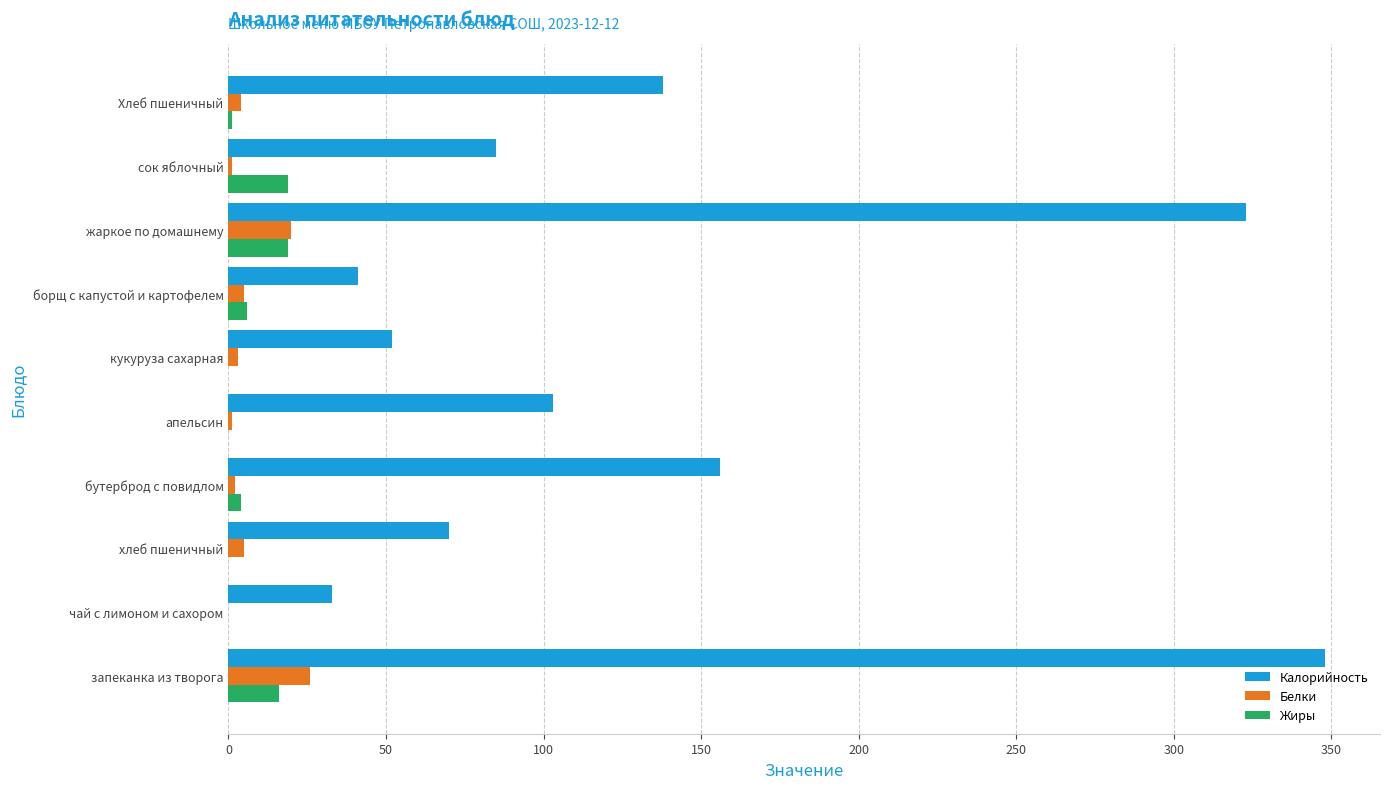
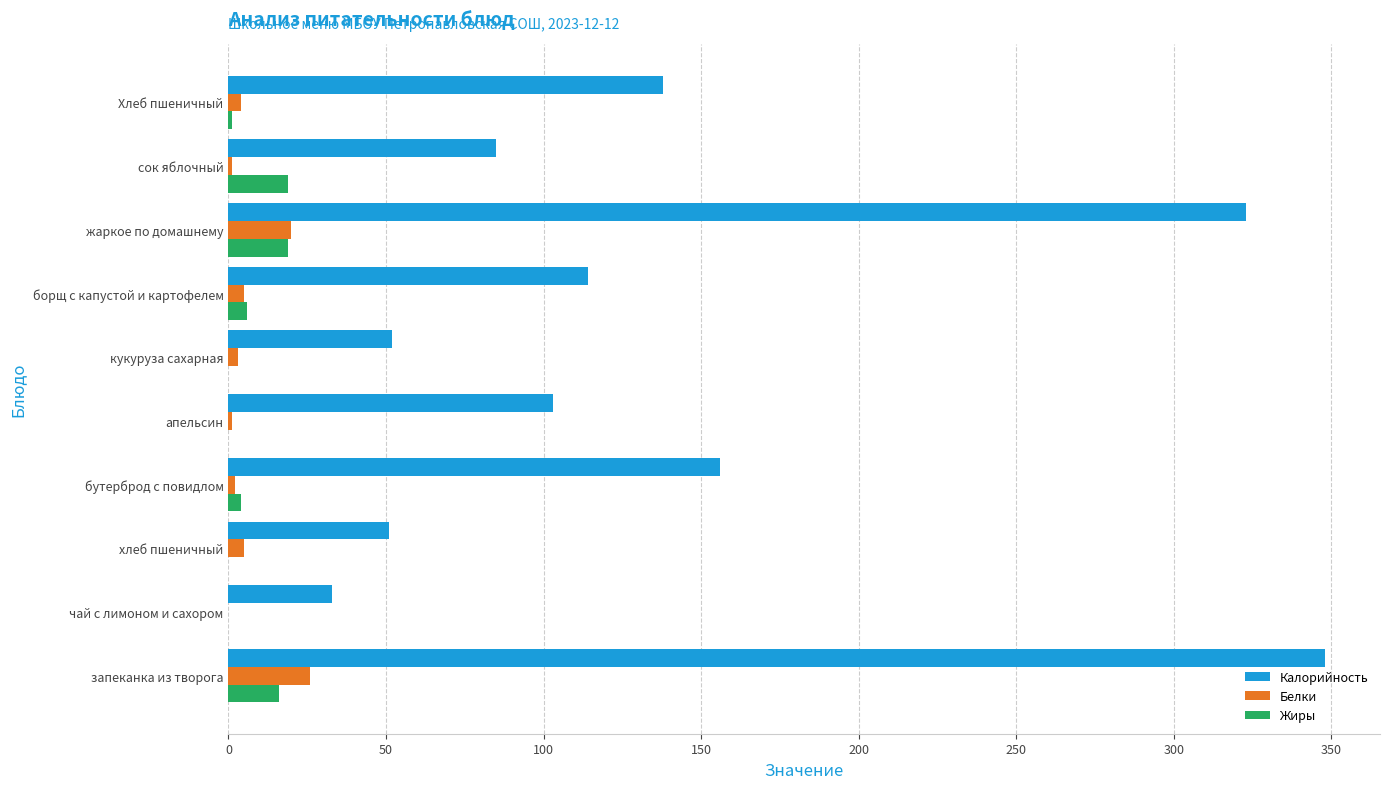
  {
    "Калорийность": {
      "Хлеб пшеничный": 138,
      "сок яблочный": 85,
      "жаркое по домашнему": 323,
-     "борщ с капустой и картофелем": 41,
+     "борщ с капустой и картофелем": 114,
      "кукуруза сахарная": 52,
      "апельсин": 103,
      "бутерброд с повидлом": 156,
-     "хлеб пшеничный": 70,
+     "хлеб пшеничный": 51,
      "чай с лимоном и сахором": 33,
      "запеканка из творога": 348
    },
    "Белки": {
      "Хлеб пшеничный": 4,
      "сок яблочный": 1,
      "жаркое по домашнему": 20,
      "борщ с капустой и картофелем": 5,
      "кукуруза сахарная": 3,
      "апельсин": 1,
      "бутерброд с повидлом": 2,
      "хлеб пшеничный": 5,
      "чай с лимоном и сахором": 0,
      "запеканка из творога": 26
    },
    "Жиры": {
      "Хлеб пшеничный": 1,
      "сок яблочный": 19,
      "жаркое по домашнему": 19,
      "борщ с капустой и картофелем": 6,
      "кукуруза сахарная": 0,
      "апельсин": 0,
      "бутерброд с повидлом": 4,
      "хлеб пшеничный": 0,
      "чай с лимоном и сахором": 0,
      "запеканка из творога": 16
    }
  }
